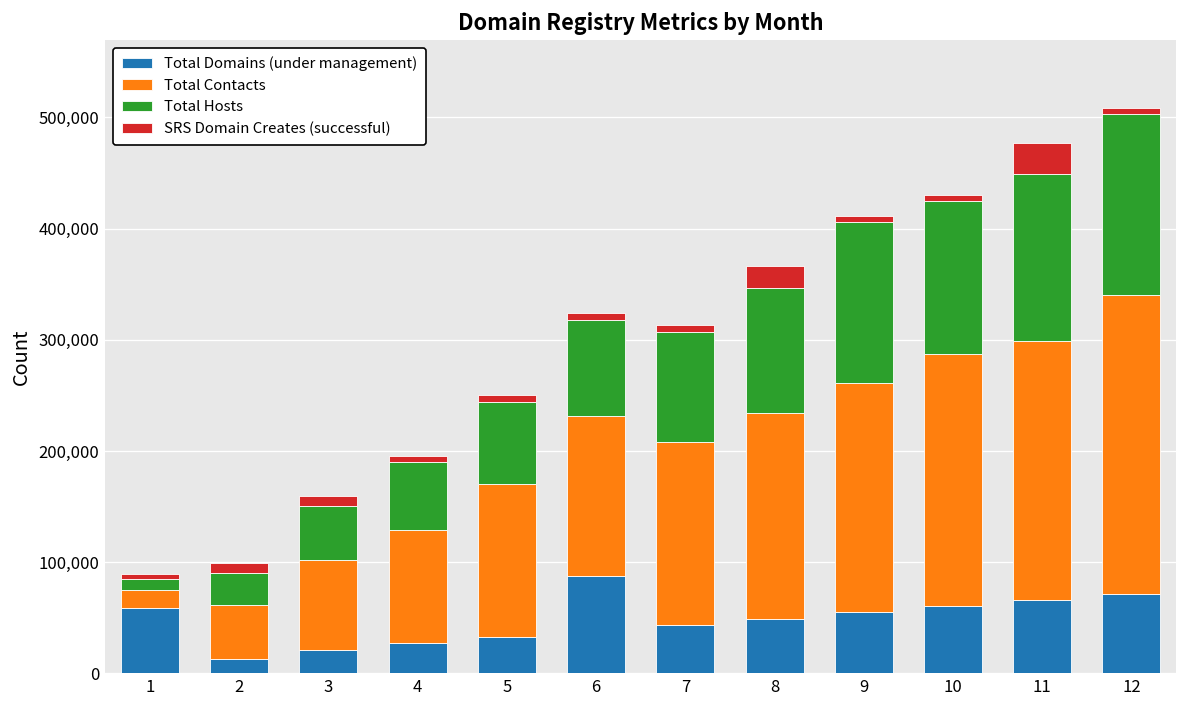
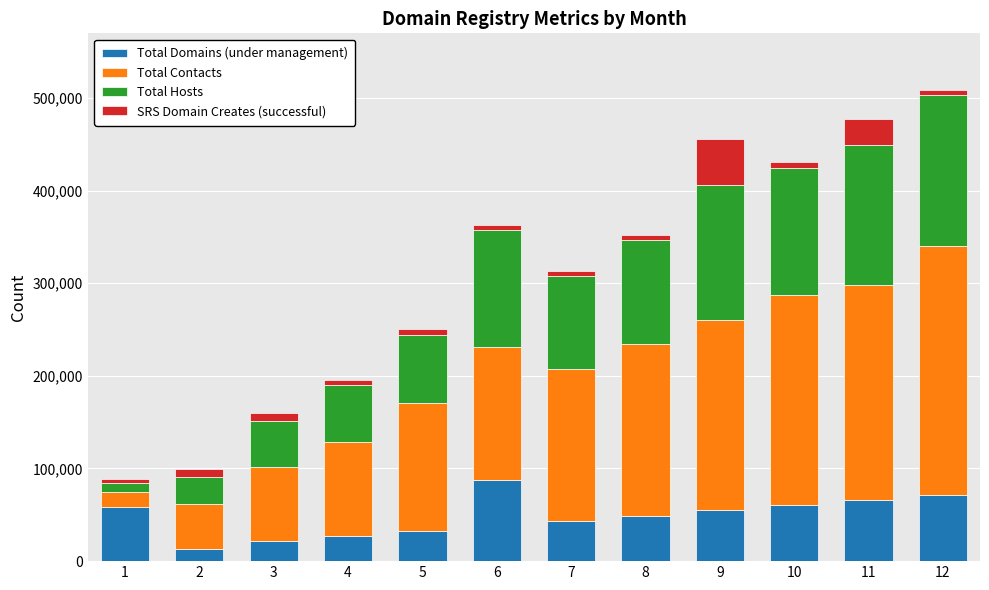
  {
    "Total Domains (under management)": {
      "1": "60,000",
      "2": "10,000",
      "3": "20,000",
      "4": "30,000",
      "5": "30,000",
      "6": "90,000",
      "7": "40,000",
      "8": "50,000",
      "9": "50,000",
      "10": "60,000",
      "11": "70,000",
      "12": "70,000"
    },
    "Total Contacts": {
      "1": "20,000",
      "2": "50,000",
      "3": "80,000",
      "4": "100,000",
      "5": "140,000",
      "6": "140,000",
      "7": "160,000",
      "8": "190,000",
      "9": "210,000",
      "10": "230,000",
      "11": "230,000",
      "12": "270,000"
    },
    "Total Hosts": {
      "1": "10,000",
      "2": "30,000",
      "3": "50,000",
      "4": "60,000",
      "5": "70,000",
-     "6": "90,000",
+     "6": "130,000",
      "7": "100,000",
      "8": "110,000",
      "9": "140,000",
      "10": "140,000",
      "11": "150,000",
      "12": "160,000"
    },
    "SRS Domain Creates (successful)": {
      "1": "0",
      "2": "10,000",
      "3": "10,000",
      "4": "10,000",
      "5": "10,000",
      "6": "10,000",
      "7": "10,000",
-     "8": "20,000",
-     "9": "10,000",
+     "8": "10,000",
+     "9": "50,000",
      "10": "10,000",
      "11": "30,000",
      "12": "10,000"
    }
  }
